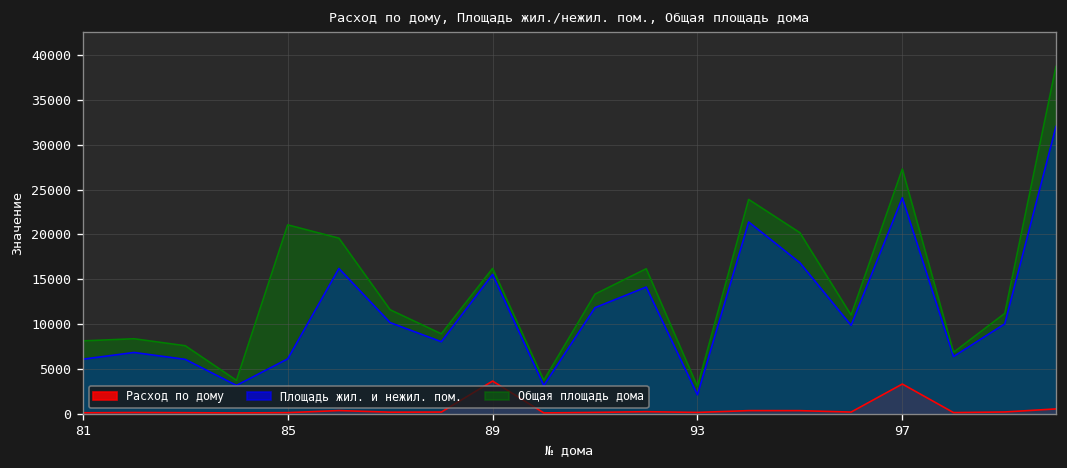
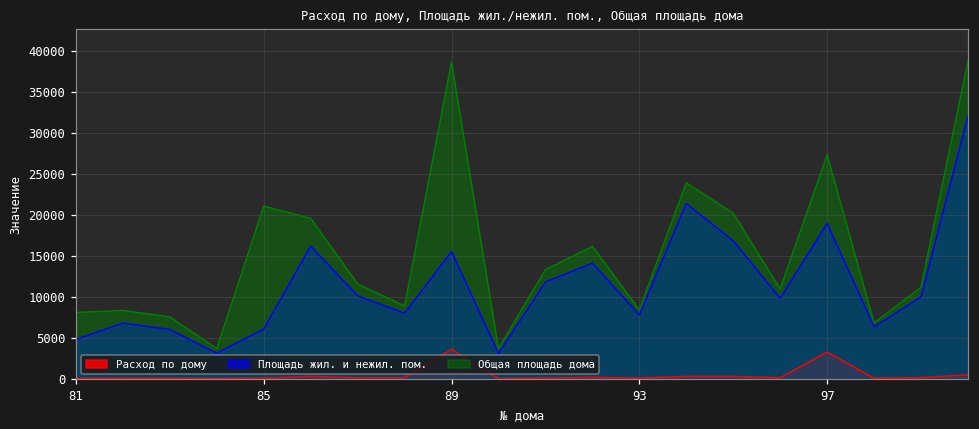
  {
    "Расход по дому": {
      "81": 0,
      "85": 0,
      "89": 4000,
      "93": 0,
      "97": 3000
    },
    "Площадь жил. и нежил. пом.": {
-     "81": 6000,
+     "81": 5000,
      "85": 6000,
      "89": 16000,
-     "93": 2000,
-     "97": 24000
+     "93": 8000,
+     "97": 19000
    },
    "Общая площадь дома": {
      "81": 8000,
      "85": 21000,
-     "89": 16000,
-     "93": 3000,
+     "89": 39000,
+     "93": 8000,
      "97": 27000
    }
  }
